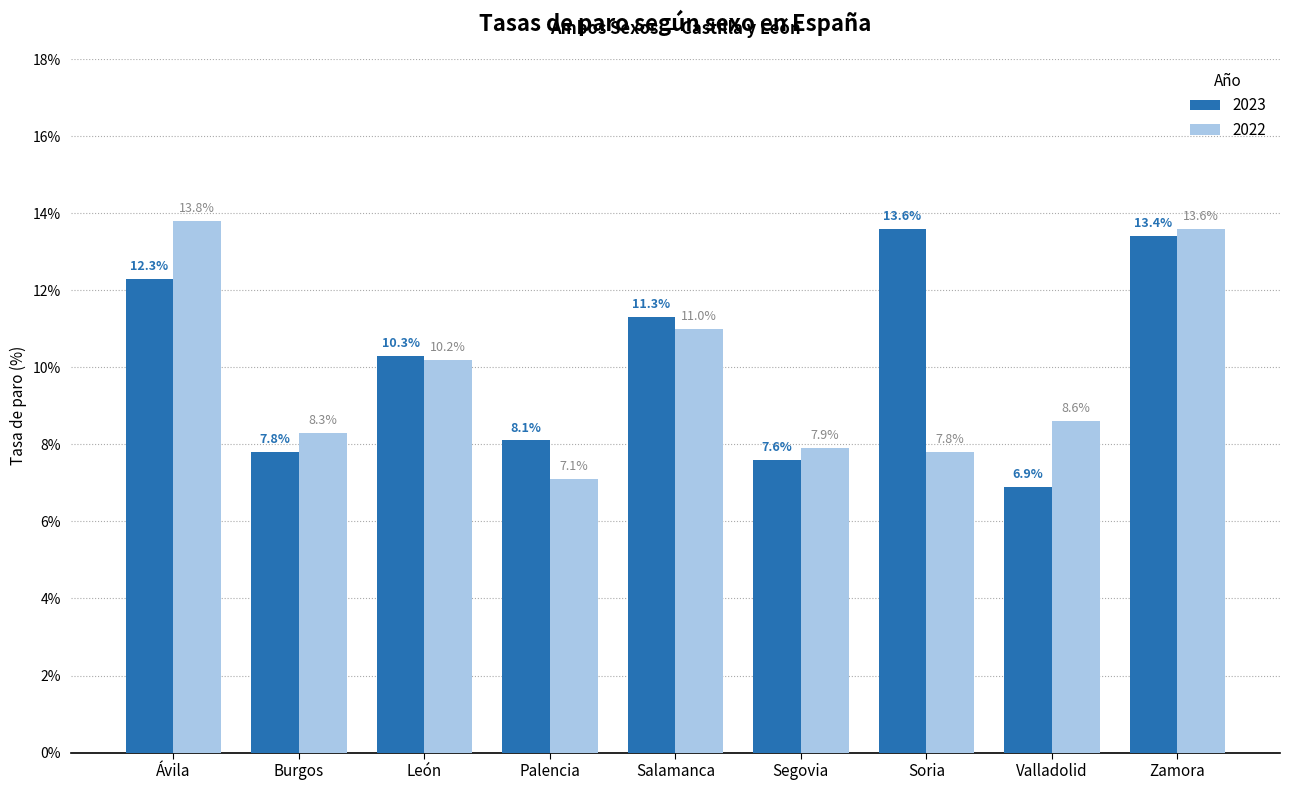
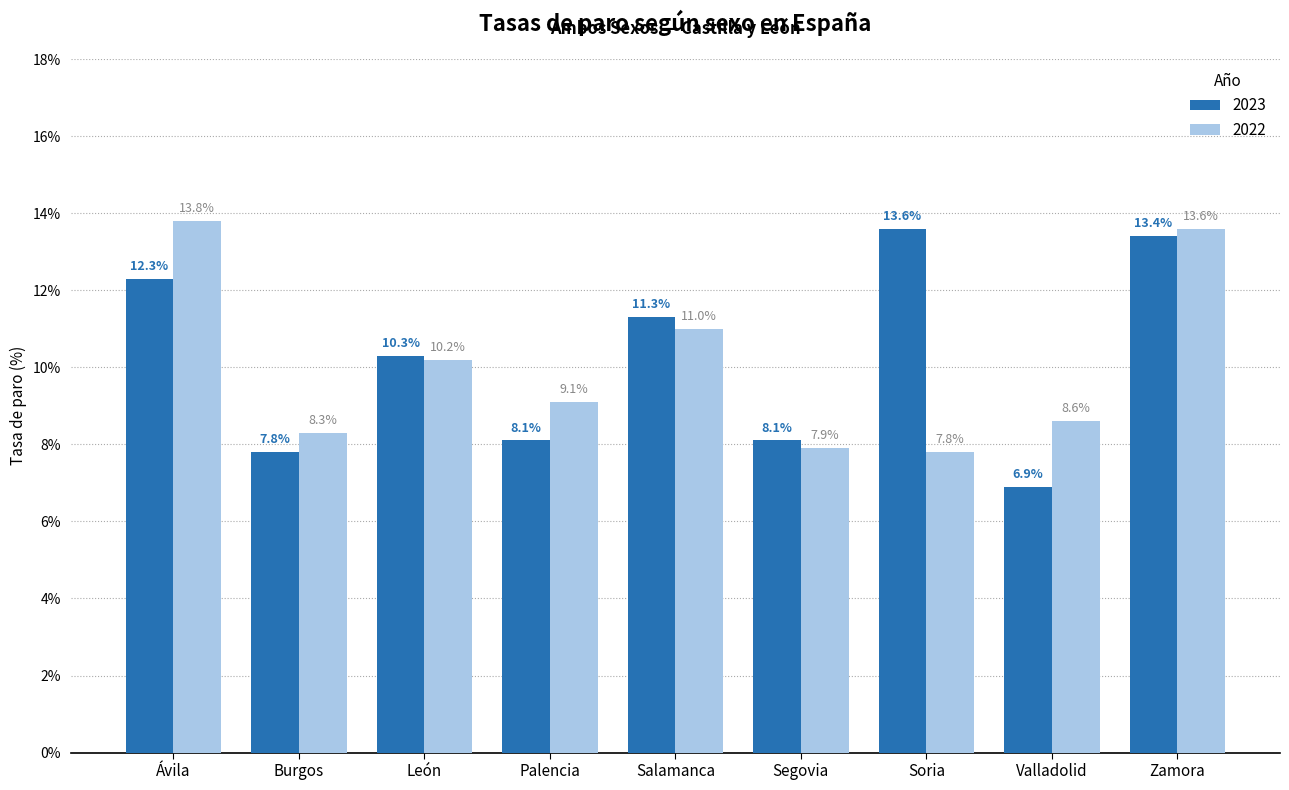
  {
    "2023": {
      "Ávila": "12.3%",
      "Burgos": "7.8%",
      "León": "10.3%",
      "Palencia": "8.1%",
      "Salamanca": "11.3%",
-     "Segovia": "7.6%",
+     "Segovia": "8.1%",
      "Soria": "13.6%",
      "Valladolid": "6.9%",
      "Zamora": "13.4%"
    },
    "2022": {
      "Ávila": "13.8%",
      "Burgos": "8.3%",
      "León": "10.2%",
-     "Palencia": "7.1%",
+     "Palencia": "9.1%",
      "Salamanca": "11.0%",
      "Segovia": "7.9%",
      "Soria": "7.8%",
      "Valladolid": "8.6%",
      "Zamora": "13.6%"
    }
  }
